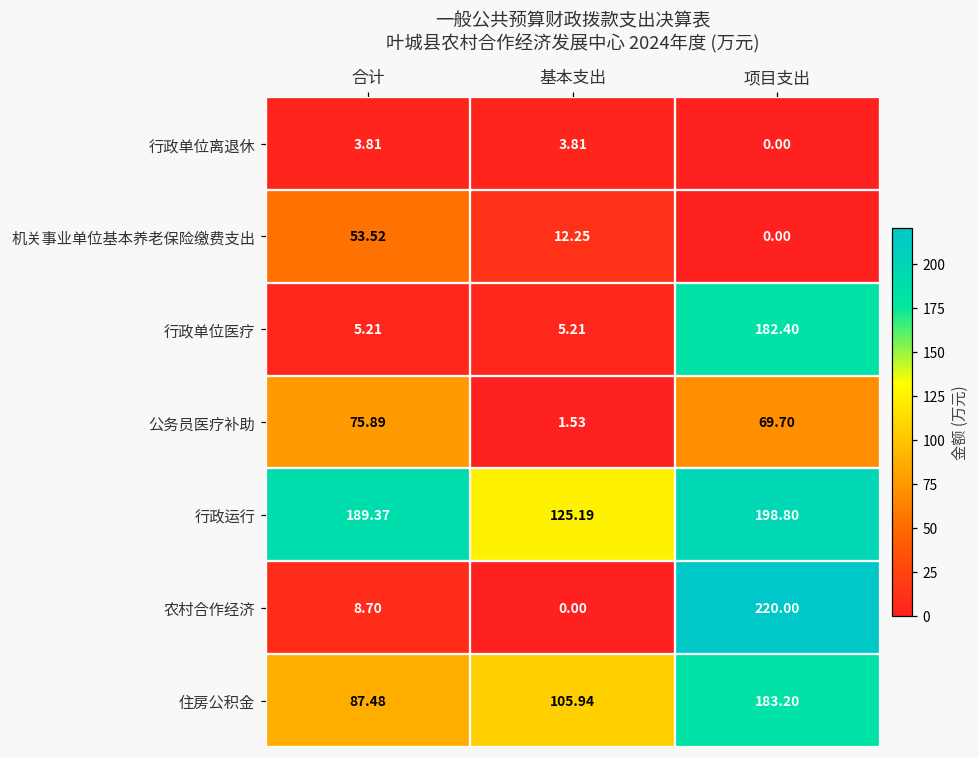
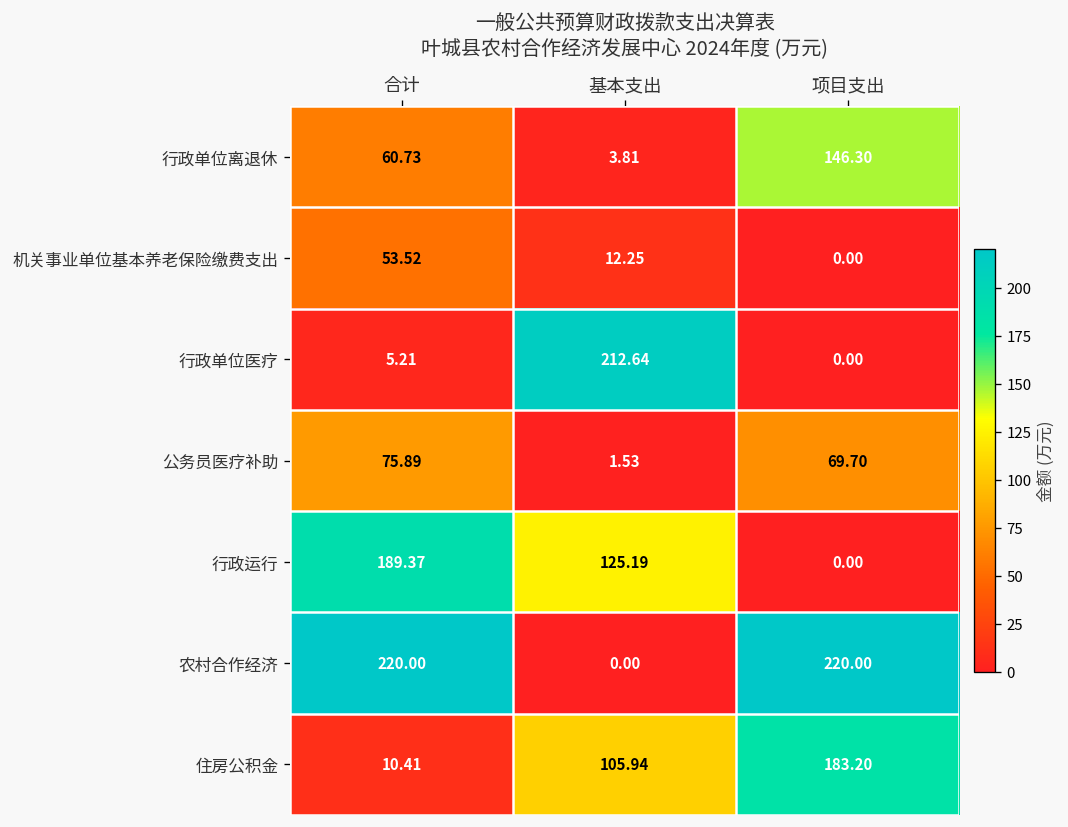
  {
    "行政单位离退休": {
-     "合计": 3.81,
+     "合计": 60.73,
      "基本支出": 3.81,
-     "项目支出": 0.00
+     "项目支出": 146.30
    },
    "机关事业单位基本养老保险缴费支出": {
      "合计": 53.52,
      "基本支出": 12.25,
      "项目支出": 0.00
    },
    "行政单位医疗": {
      "合计": 5.21,
-     "基本支出": 5.21,
-     "项目支出": 182.40
+     "基本支出": 212.64,
+     "项目支出": 0.00
    },
    "公务员医疗补助": {
      "合计": 75.89,
      "基本支出": 1.53,
      "项目支出": 69.70
    },
    "行政运行": {
      "合计": 189.37,
      "基本支出": 125.19,
-     "项目支出": 198.80
+     "项目支出": 0.00
    },
    "农村合作经济": {
-     "合计": 8.70,
+     "合计": 220.00,
      "基本支出": 0.00,
      "项目支出": 220.00
    },
    "住房公积金": {
-     "合计": 87.48,
+     "合计": 10.41,
      "基本支出": 105.94,
      "项目支出": 183.20
    }
  }
